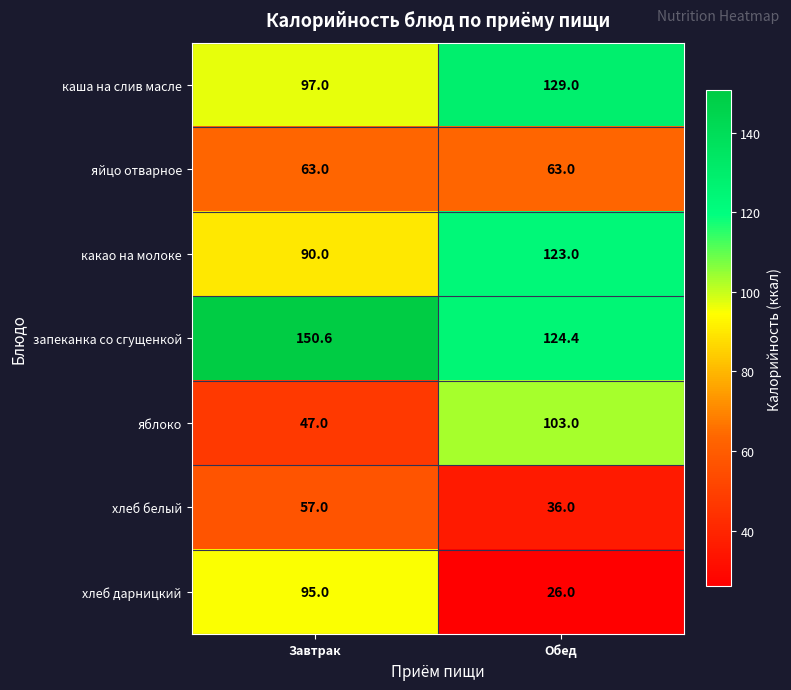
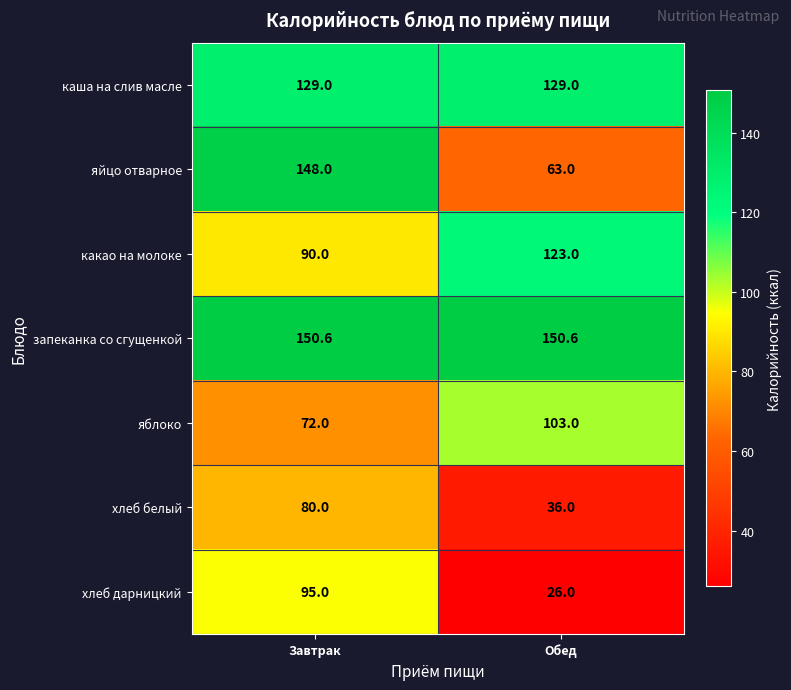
  {
    "каша на слив масле": {
-     "Завтрак": 97.0,
+     "Завтрак": 129.0,
      "Обед": 129.0
    },
    "яйцо отварное": {
-     "Завтрак": 63.0,
+     "Завтрак": 148.0,
      "Обед": 63.0
    },
    "какао на молоке": {
      "Завтрак": 90.0,
      "Обед": 123.0
    },
    "запеканка со сгущенкой": {
      "Завтрак": 150.6,
-     "Обед": 124.4
+     "Обед": 150.6
    },
    "яблоко": {
-     "Завтрак": 47.0,
+     "Завтрак": 72.0,
      "Обед": 103.0
    },
    "хлеб белый": {
-     "Завтрак": 57.0,
+     "Завтрак": 80.0,
      "Обед": 36.0
    },
    "хлеб дарницкий": {
      "Завтрак": 95.0,
      "Обед": 26.0
    }
  }
